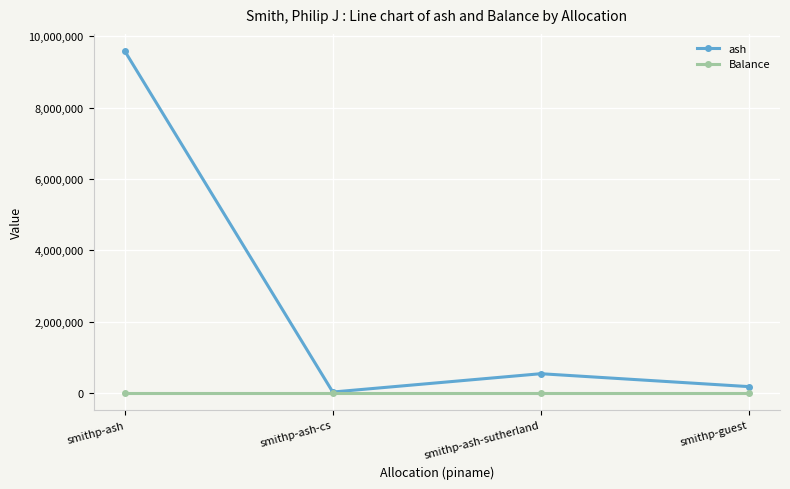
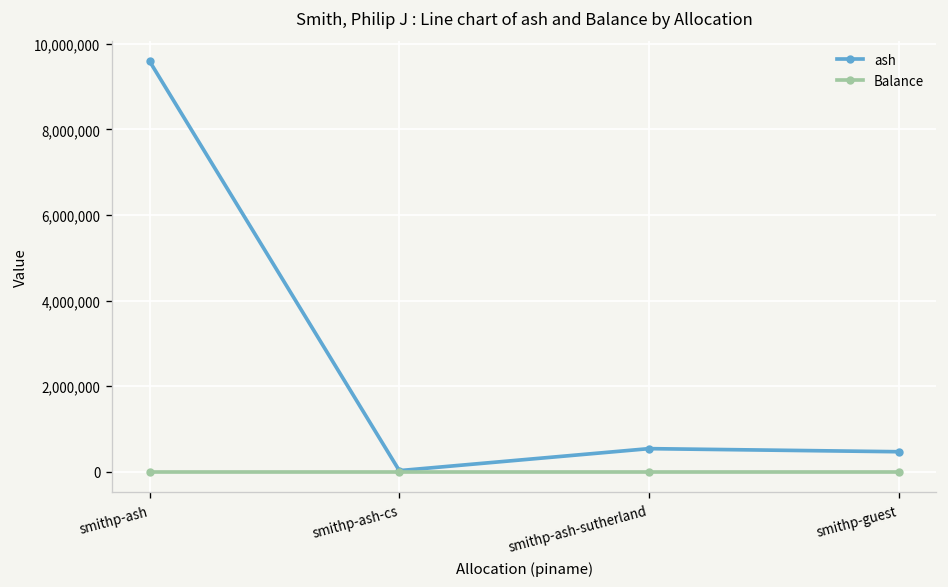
  {
    "ash": {
      "smithp-ash": "9,600,000",
      "smithp-ash-sutherland": "500,000",
-     "smithp-guest": "200,000"
+     "smithp-guest": "500,000"
    },
    "Balance": {
      "smithp-ash": "0",
      "smithp-ash-sutherland": "0",
      "smithp-guest": "0"
    }
  }
